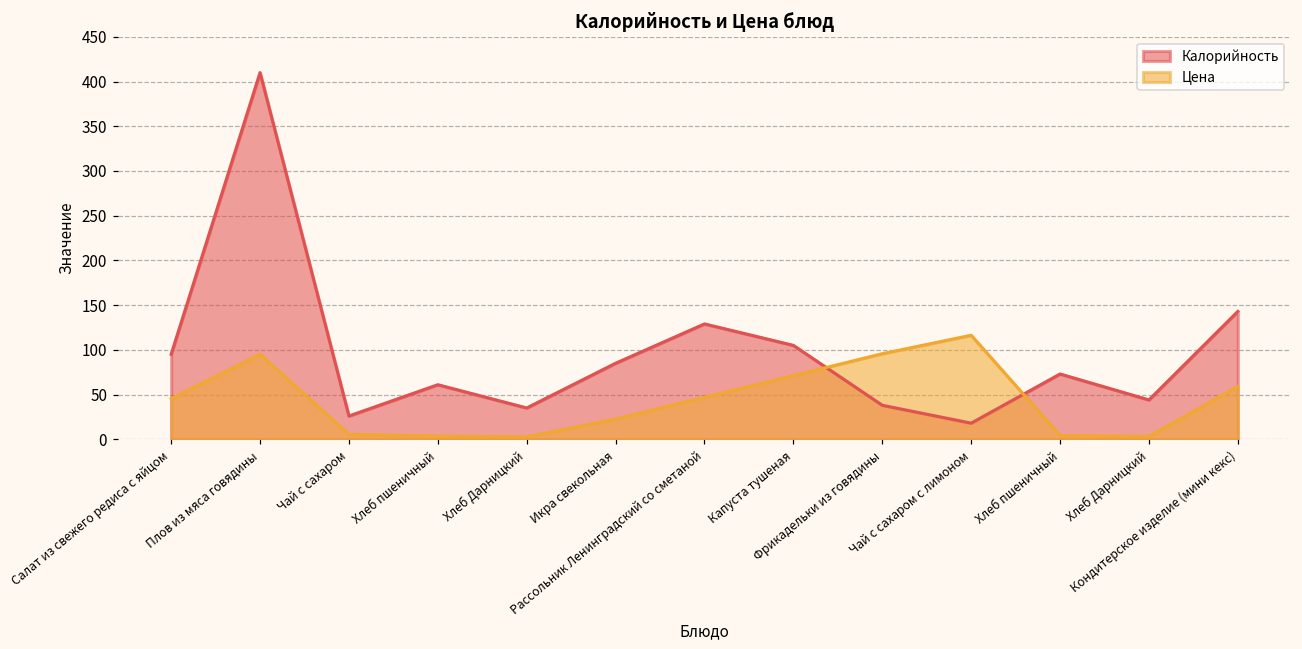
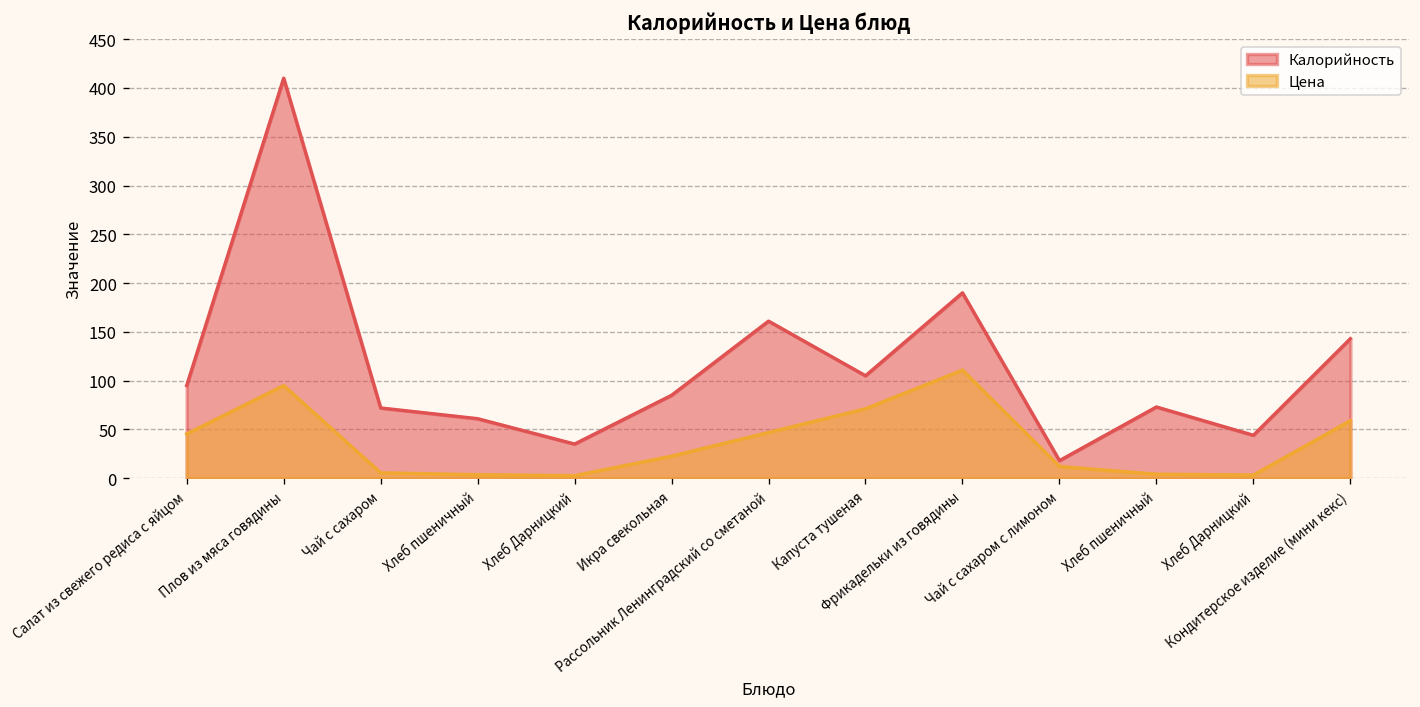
  {
    "Калорийность": {
      "Салат из свежего редиса с яйцом": 100,
      "Плов из мяса говядины": 410,
-     "Чай с сахаром": 30,
+     "Чай с сахаром": 70,
      "Икра свекольная": 90,
-     "Рассольник Ленинградский со сметаной": 130,
+     "Рассольник Ленинградский со сметаной": 160,
      "Капуста тушеная": 110,
-     "Фрикадельки из говядины": 40,
+     "Фрикадельки из говядины": 190,
      "Чай с сахаром с лимоном": 20,
      "Кондитерское изделие (мини кекс)": 140
    },
    "Цена": {
      "Салат из свежего редиса с яйцом": 50,
      "Плов из мяса говядины": 90,
      "Чай с сахаром": 10,
      "Икра свекольная": 20,
      "Рассольник Ленинградский со сметаной": 50,
      "Капуста тушеная": 70,
-     "Фрикадельки из говядины": 100,
-     "Чай с сахаром с лимоном": 120,
+     "Фрикадельки из говядины": 110,
+     "Чай с сахаром с лимоном": 10,
      "Кондитерское изделие (мини кекс)": 60
    }
  }
